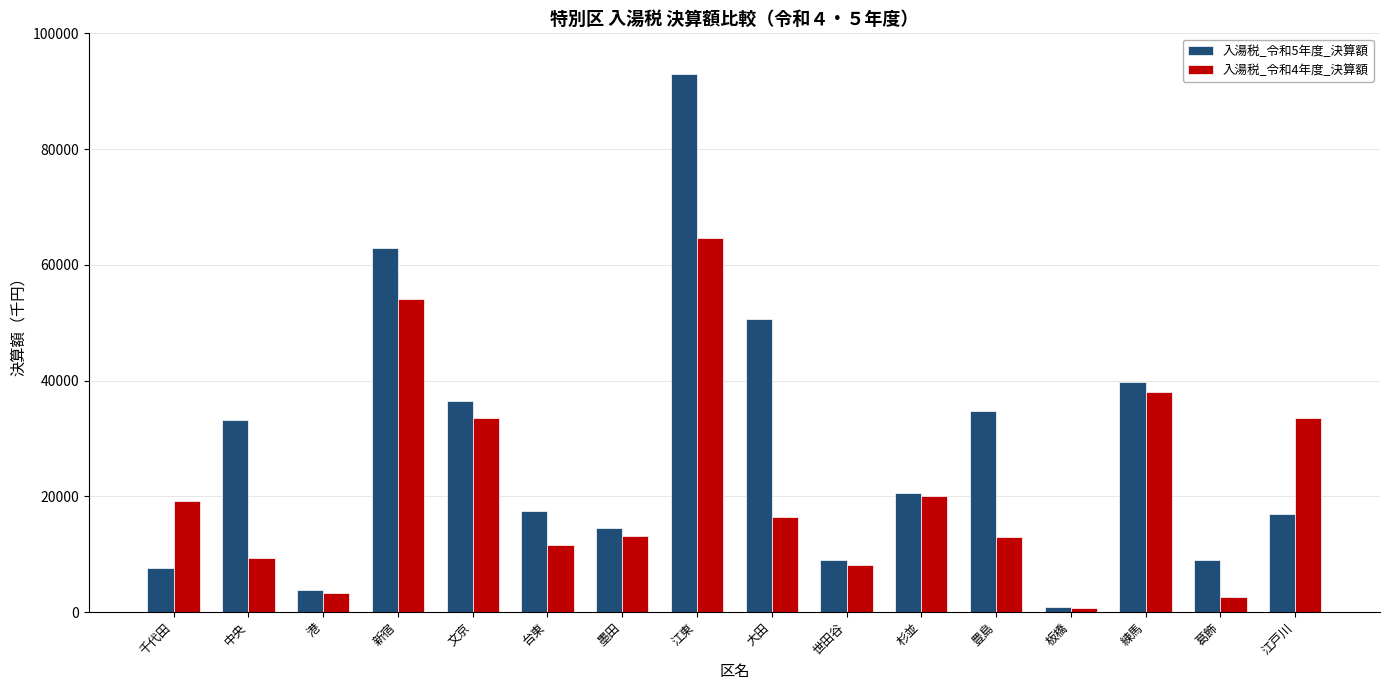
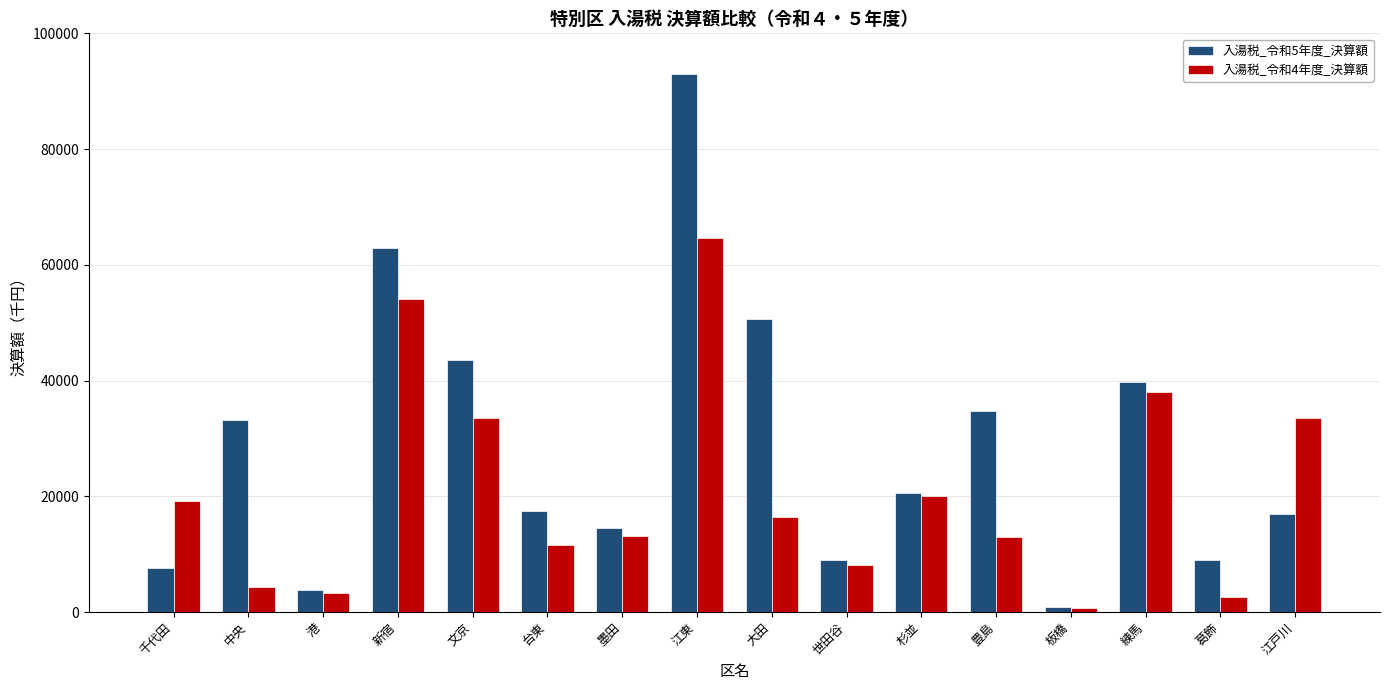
  {
    "入湯税_令和5年度_決算額": {
      "千代田": 8000,
      "中央": 33000,
      "港": 4000,
      "新宿": 63000,
-     "文京": 36000,
+     "文京": 44000,
      "台東": 17000,
      "墨田": 15000,
      "江東": 93000,
      "大田": 51000,
      "世田谷": 9000,
      "杉並": 21000,
      "豊島": 35000,
      "板橋": 1000,
      "練馬": 40000,
      "葛飾": 9000,
      "江戸川": 17000
    },
    "入湯税_令和4年度_決算額": {
      "千代田": 19000,
-     "中央": 9000,
+     "中央": 4000,
      "港": 3000,
      "新宿": 54000,
      "文京": 33000,
      "台東": 12000,
      "墨田": 13000,
      "江東": 65000,
      "大田": 16000,
      "世田谷": 8000,
      "杉並": 20000,
      "豊島": 13000,
      "板橋": 1000,
      "練馬": 38000,
      "葛飾": 3000,
      "江戸川": 34000
    }
  }
